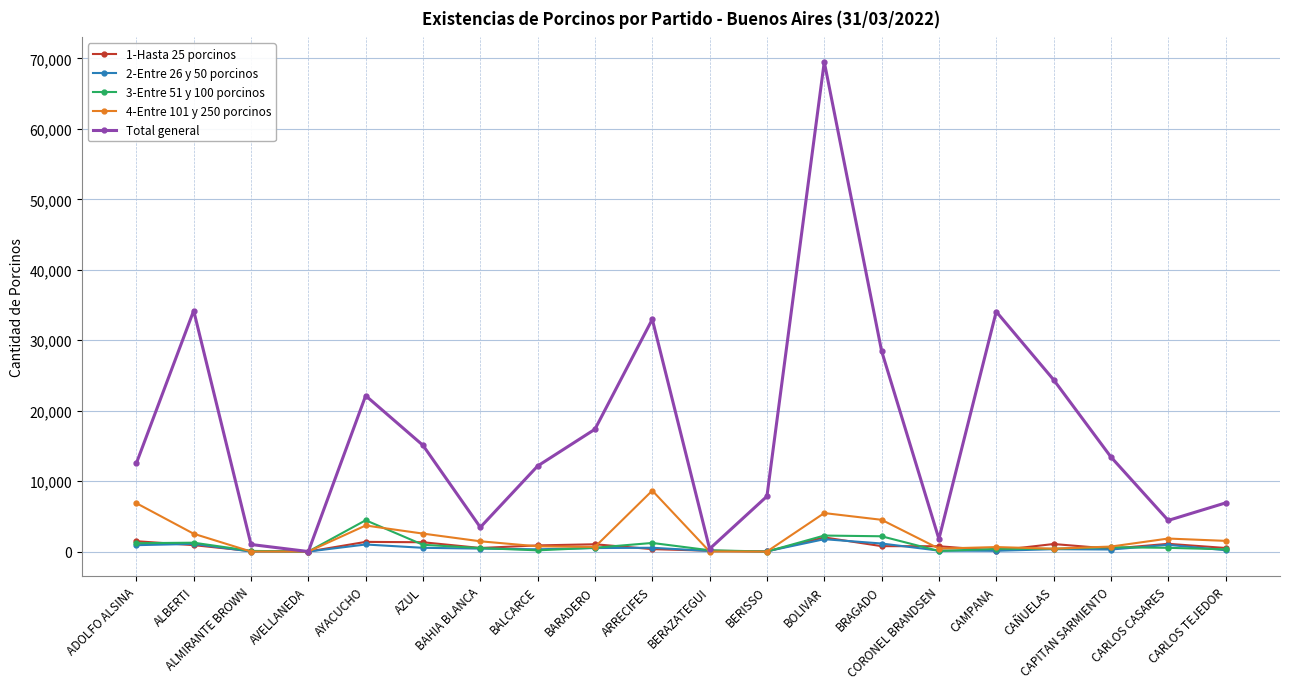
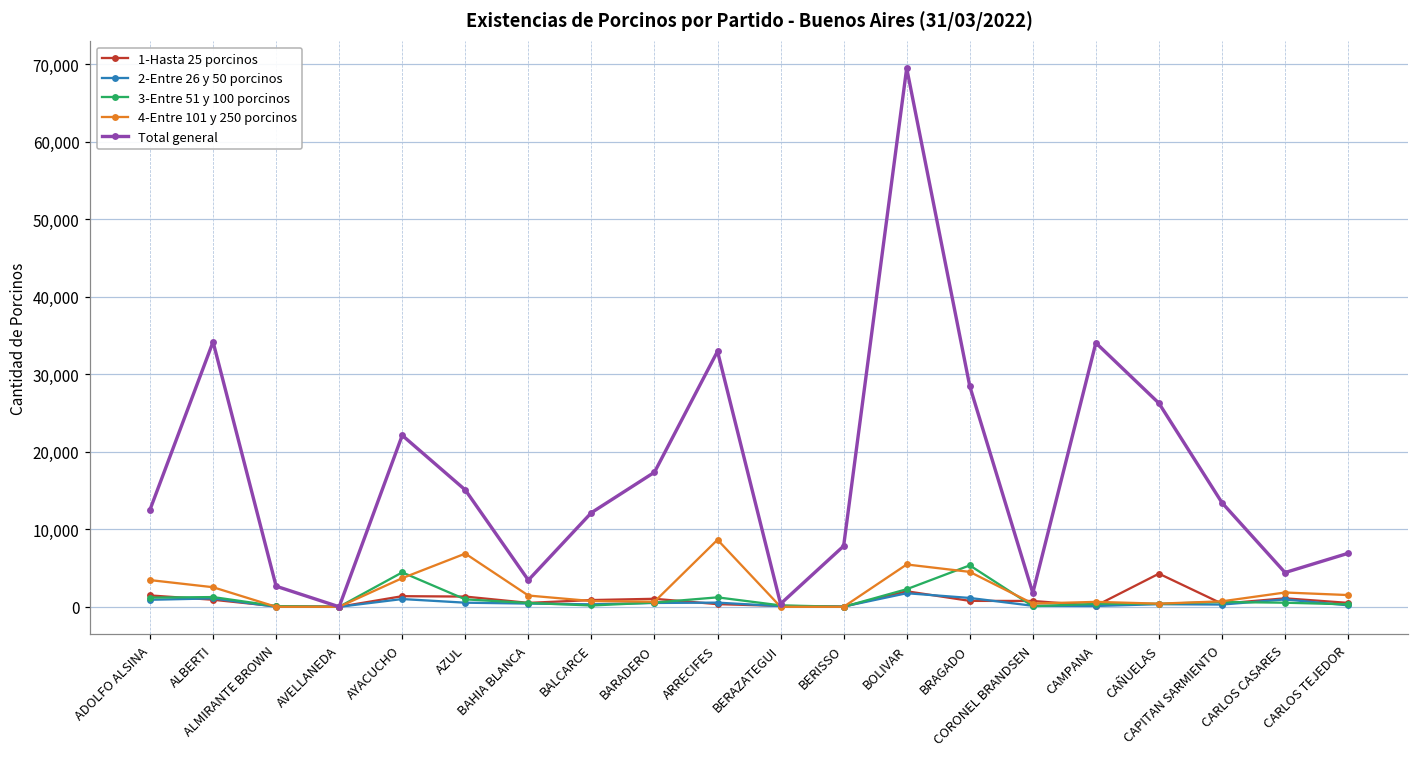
  {
    "1-Hasta 25 porcinos": {
      "AYACUCHO": "1,000",
      "AZUL": "1,000",
      "BARADERO": "1,000",
      "BRAGADO": "1,000",
-     "CAÑUELAS": "1,000"
+     "CAÑUELAS": "4,000"
    },
    "2-Entre 26 y 50 porcinos": {
      "AYACUCHO": "1,000",
      "AZUL": "1,000",
      "BRAGADO": "1,000"
    },
    "3-Entre 51 y 100 porcinos": {
      "AYACUCHO": "4,000",
      "AZUL": "1,000",
      "ARRECIFES": "1,000",
-     "BRAGADO": "2,000",
+     "BRAGADO": "5,000",
      "CARLOS CASARES": "1,000"
    },
    "4-Entre 101 y 250 porcinos": {
-     "ADOLFO ALSINA": "7,000",
+     "ADOLFO ALSINA": "3,000",
      "ALBERTI": "3,000",
      "AYACUCHO": "4,000",
-     "AZUL": "3,000",
+     "AZUL": "7,000",
      "BAHIA BLANCA": "1,000",
      "ARRECIFES": "9,000",
      "BOLIVAR": "5,000",
      "BRAGADO": "5,000",
      "CARLOS CASARES": "2,000",
      "CARLOS TEJEDOR": "2,000"
    },
    "Total general": {
      "ADOLFO ALSINA": "13,000",
      "ALBERTI": "34,000",
-     "ALMIRANTE BROWN": "1,000",
+     "ALMIRANTE BROWN": "3,000",
      "AYACUCHO": "22,000",
      "AZUL": "15,000",
      "BAHIA BLANCA": "3,000",
      "BALCARCE": "12,000",
      "BARADERO": "17,000",
      "ARRECIFES": "33,000",
      "BERISSO": "8,000",
      "BOLIVAR": "70,000",
      "BRAGADO": "28,000",
      "CORONEL BRANDSEN": "2,000",
      "CAMPANA": "34,000",
-     "CAÑUELAS": "24,000",
+     "CAÑUELAS": "26,000",
      "CAPITAN SARMIENTO": "13,000",
      "CARLOS CASARES": "4,000",
      "CARLOS TEJEDOR": "7,000"
    }
  }
